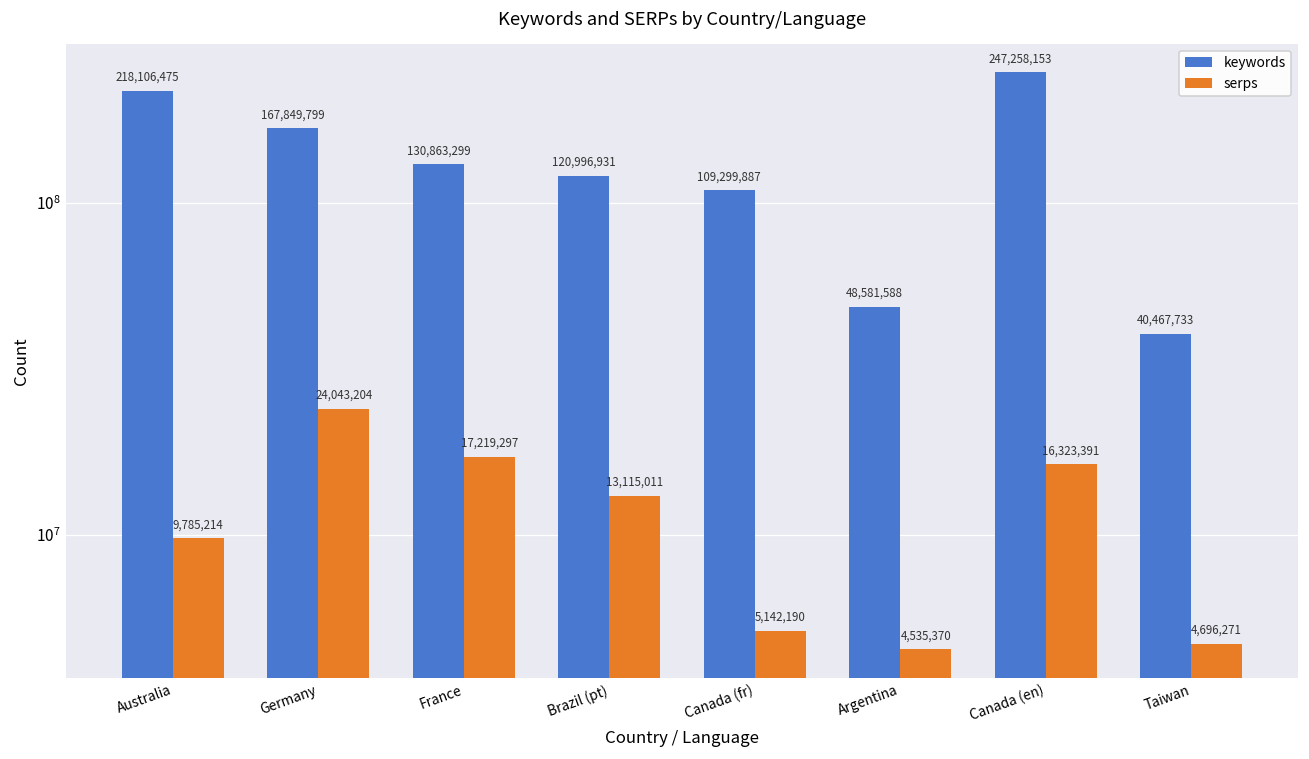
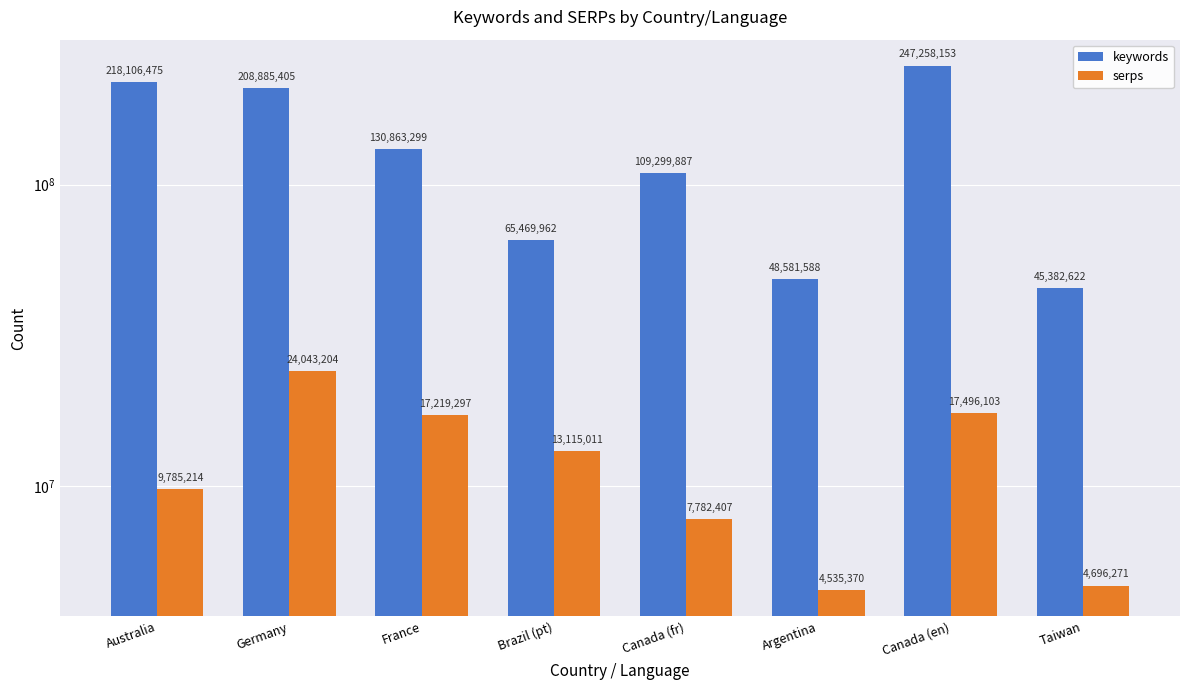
  {
    "keywords": {
      "Australia": "218,106,475",
-     "Germany": "167,849,799",
+     "Germany": "208,885,405",
      "France": "130,863,299",
-     "Brazil (pt)": "120,996,931",
+     "Brazil (pt)": "65,469,962",
      "Canada (fr)": "109,299,887",
      "Argentina": "48,581,588",
      "Canada (en)": "247,258,153",
-     "Taiwan": "40,467,733"
+     "Taiwan": "45,382,622"
    },
    "serps": {
      "Australia": "9,785,214",
      "Germany": "24,043,204",
      "France": "17,219,297",
      "Brazil (pt)": "13,115,011",
-     "Canada (fr)": "5,142,190",
+     "Canada (fr)": "7,782,407",
      "Argentina": "4,535,370",
-     "Canada (en)": "16,323,391",
+     "Canada (en)": "17,496,103",
      "Taiwan": "4,696,271"
    }
  }
